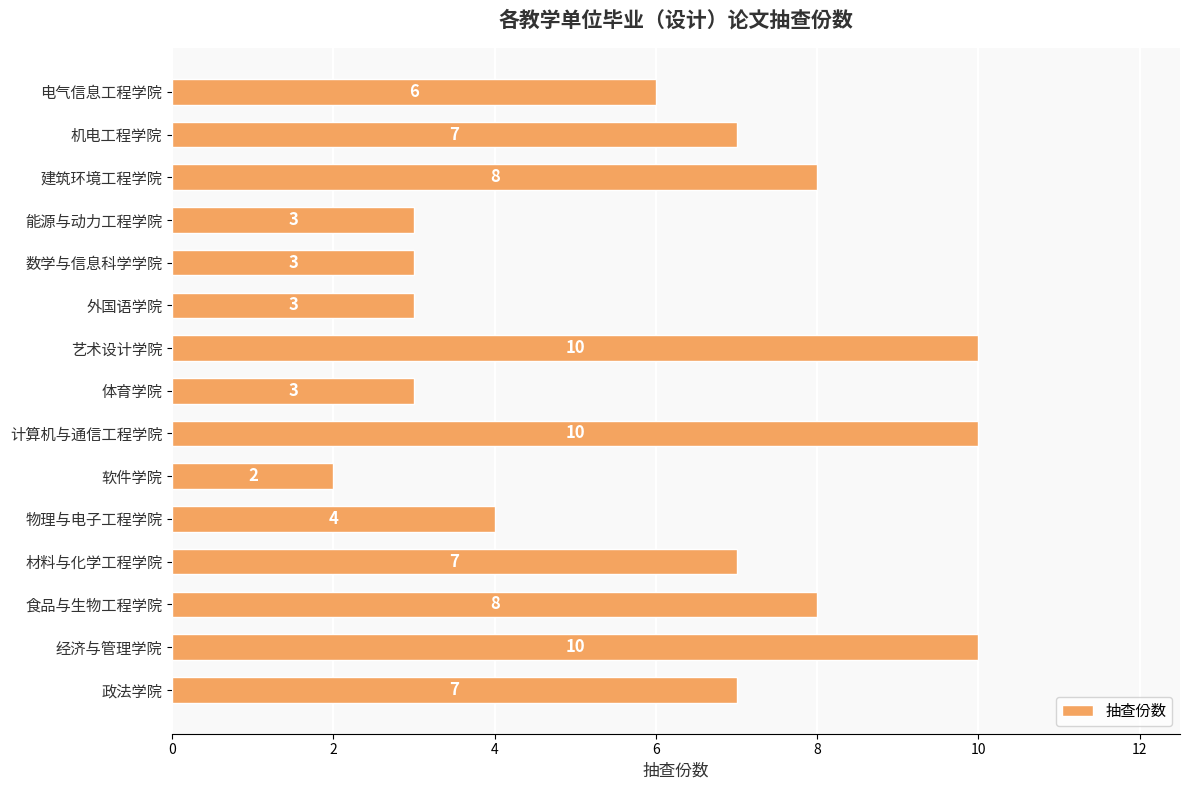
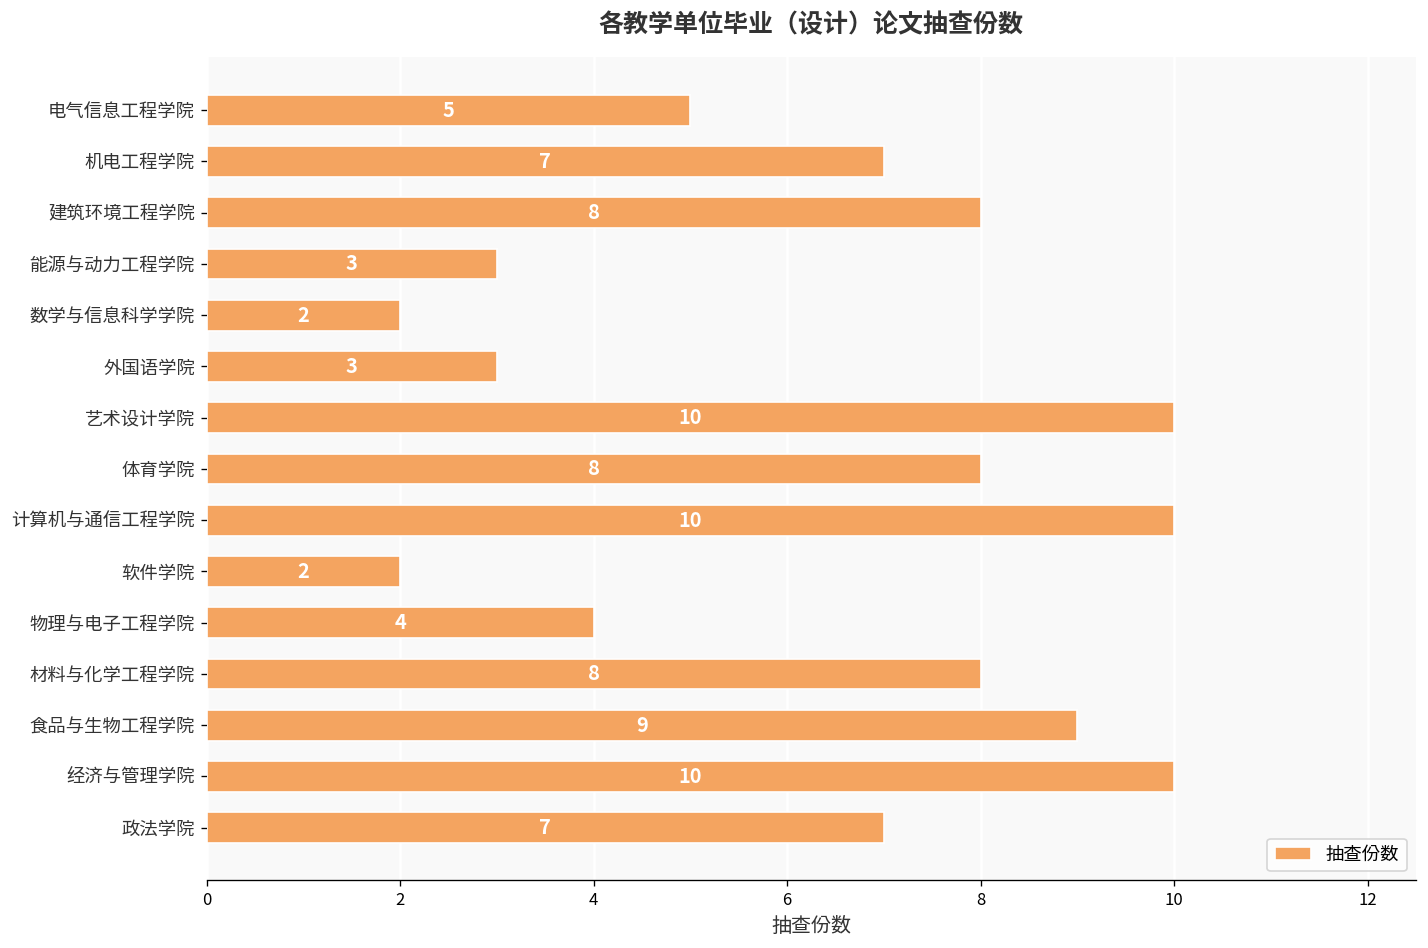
  {
-   "电气信息工程学院": 6,
+   "电气信息工程学院": 5,
    "机电工程学院": 7,
    "建筑环境工程学院": 8,
    "能源与动力工程学院": 3,
-   "数学与信息科学学院": 3,
+   "数学与信息科学学院": 2,
    "外国语学院": 3,
    "艺术设计学院": 10,
-   "体育学院": 3,
+   "体育学院": 8,
    "计算机与通信工程学院": 10,
    "软件学院": 2,
    "物理与电子工程学院": 4,
-   "材料与化学工程学院": 7,
-   "食品与生物工程学院": 8,
+   "材料与化学工程学院": 8,
+   "食品与生物工程学院": 9,
    "经济与管理学院": 10,
    "政法学院": 7
  }
